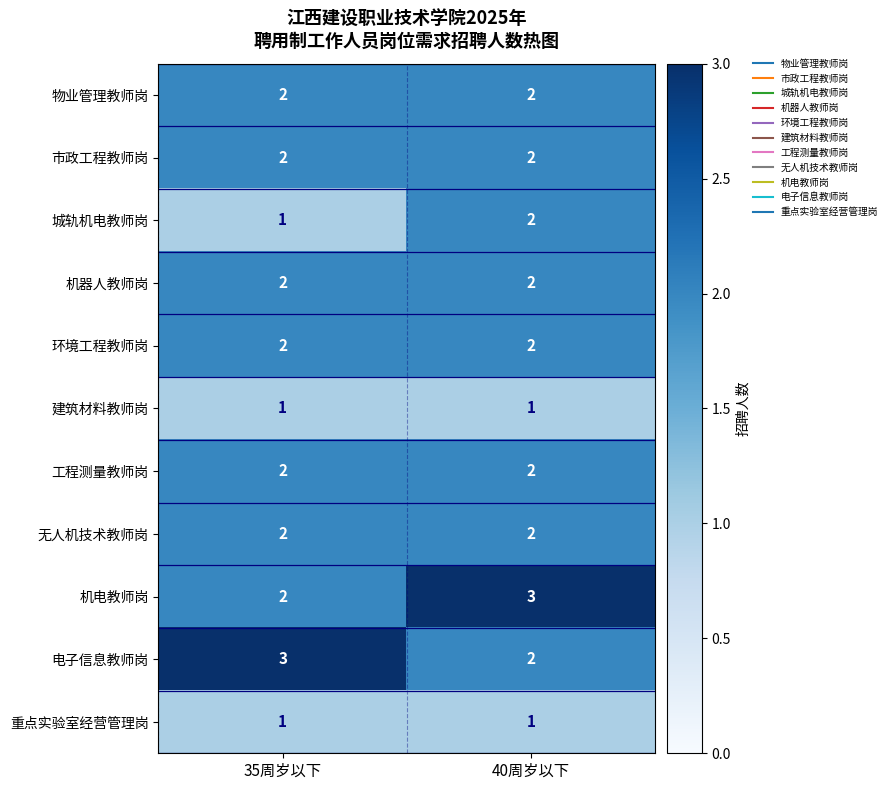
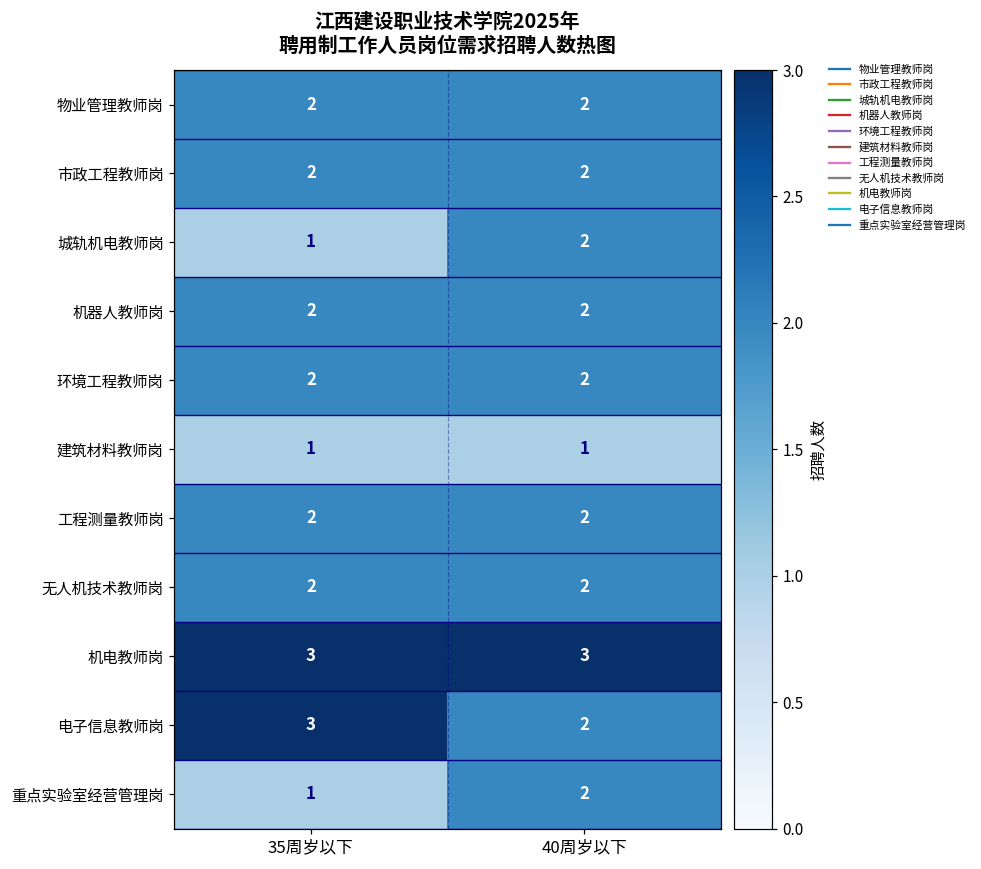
  {
    "物业管理教师岗": {
      "35周岁以下": 2,
      "40周岁以下": 2
    },
    "市政工程教师岗": {
      "35周岁以下": 2,
      "40周岁以下": 2
    },
    "城轨机电教师岗": {
      "35周岁以下": 1,
      "40周岁以下": 2
    },
    "机器人教师岗": {
      "35周岁以下": 2,
      "40周岁以下": 2
    },
    "环境工程教师岗": {
      "35周岁以下": 2,
      "40周岁以下": 2
    },
    "建筑材料教师岗": {
      "35周岁以下": 1,
      "40周岁以下": 1
    },
    "工程测量教师岗": {
      "35周岁以下": 2,
      "40周岁以下": 2
    },
    "无人机技术教师岗": {
      "35周岁以下": 2,
      "40周岁以下": 2
    },
    "机电教师岗": {
-     "35周岁以下": 2,
+     "35周岁以下": 3,
      "40周岁以下": 3
    },
    "电子信息教师岗": {
      "35周岁以下": 3,
      "40周岁以下": 2
    },
    "重点实验室经营管理岗": {
      "35周岁以下": 1,
-     "40周岁以下": 1
+     "40周岁以下": 2
    }
  }
